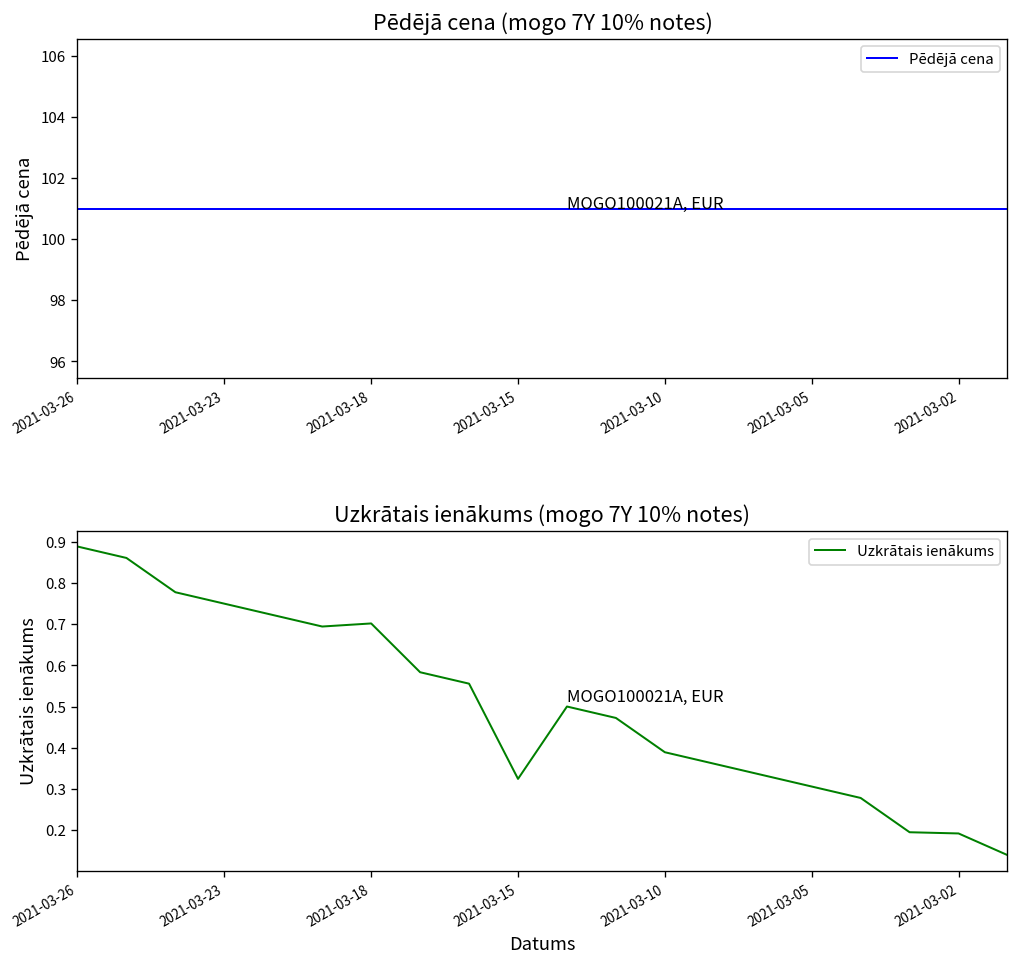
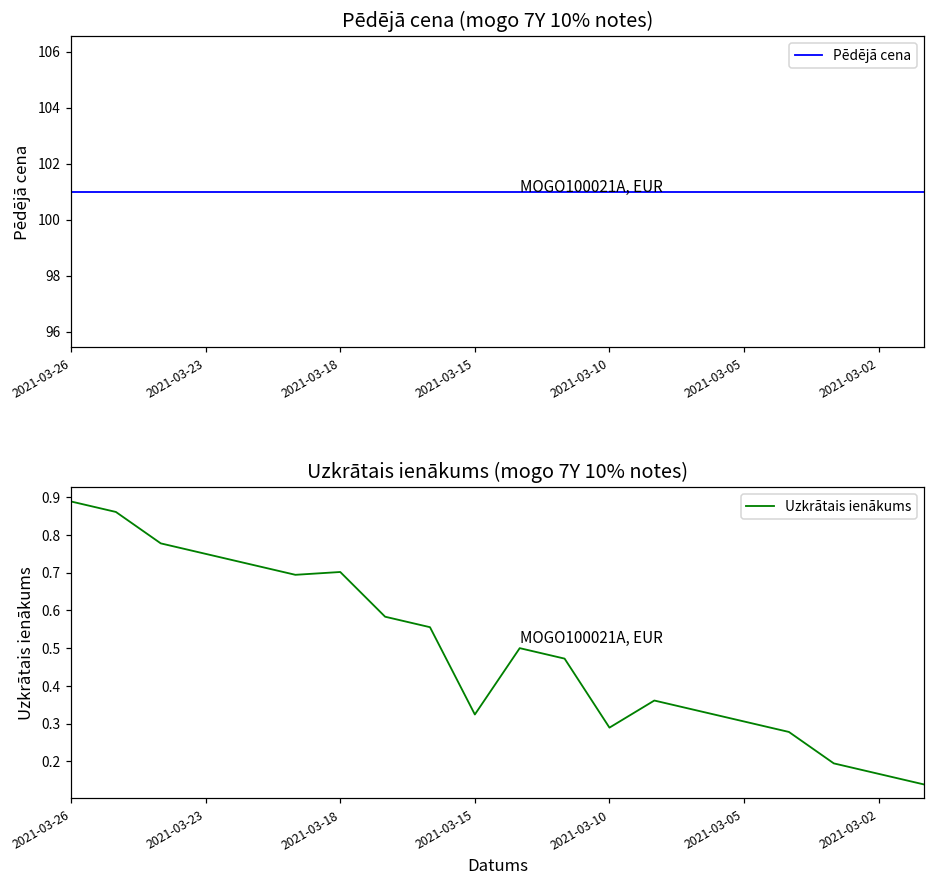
  {
    "Pēdējā cena (mogo 7Y 10% notes)": {
      "2021-03-26": 101.0,
      "2021-03-23": 101.0,
      "2021-03-18": 101.0,
      "2021-03-15": 101.0,
      "2021-03-10": 101.0,
      "2021-03-05": 101.0,
      "2021-03-02": 101.0
    },
    "Uzkrātais ienākums (mogo 7Y 10% notes)": {
      "2021-03-26": 0.89,
      "2021-03-23": 0.75,
      "2021-03-18": 0.70,
      "2021-03-15": 0.32,
-     "2021-03-10": 0.39,
+     "2021-03-10": 0.29,
      "2021-03-05": 0.31,
-     "2021-03-02": 0.19
+     "2021-03-02": 0.17
    }
  }
